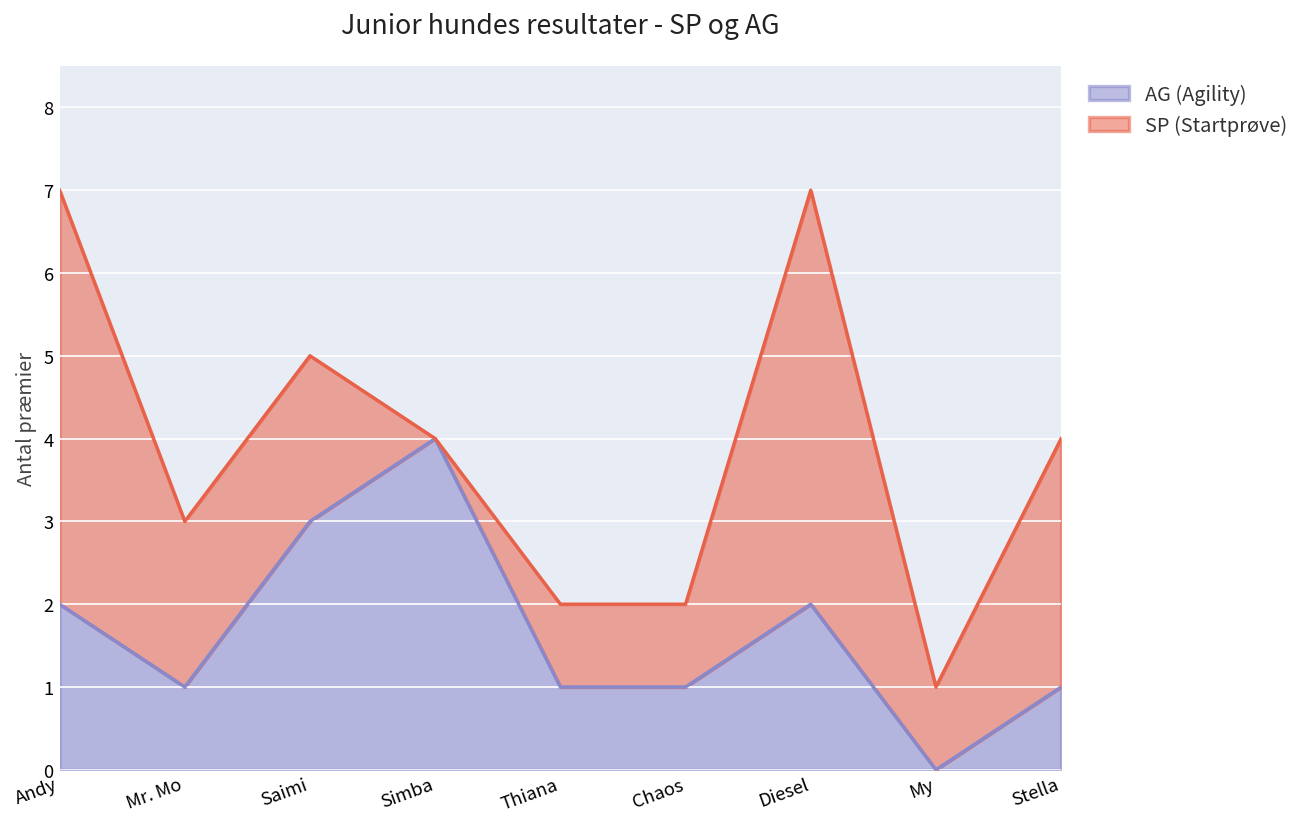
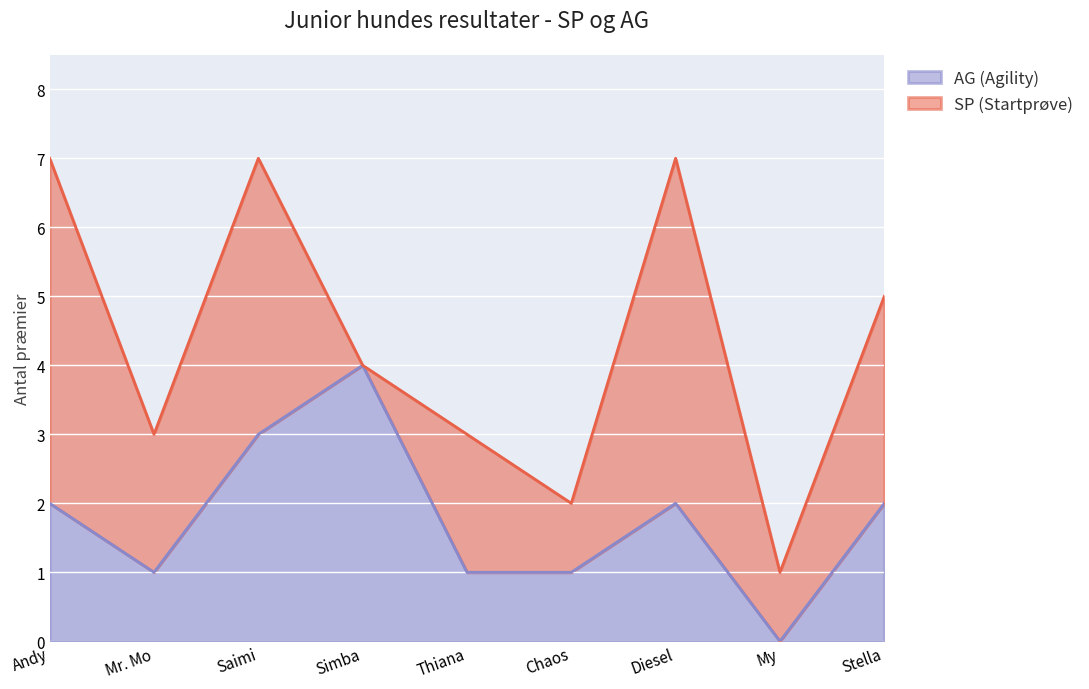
  {
    "AG (Agility)": {
      "Andy": 2,
      "Mr. Mo": 1,
      "Saimi": 3,
      "Thiana": 1,
      "Chaos": 1,
      "Diesel": 2,
      "My": 0,
-     "Stella": 1
+     "Stella": 2
    },
    "SP (Startprøve)": {
      "Andy": 7,
      "Mr. Mo": 3,
-     "Saimi": 2,
-     "Thiana": 1,
+     "Saimi": 4,
+     "Thiana": 2,
      "Chaos": 2,
      "Diesel": 7,
      "My": 1
    }
  }
